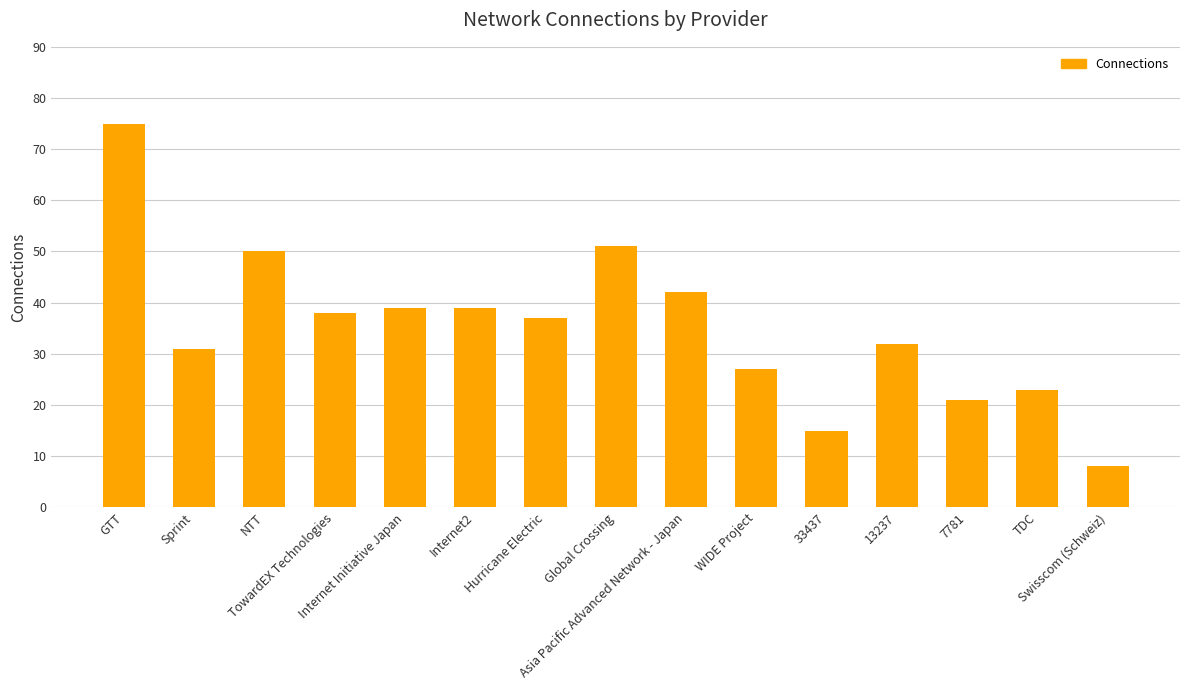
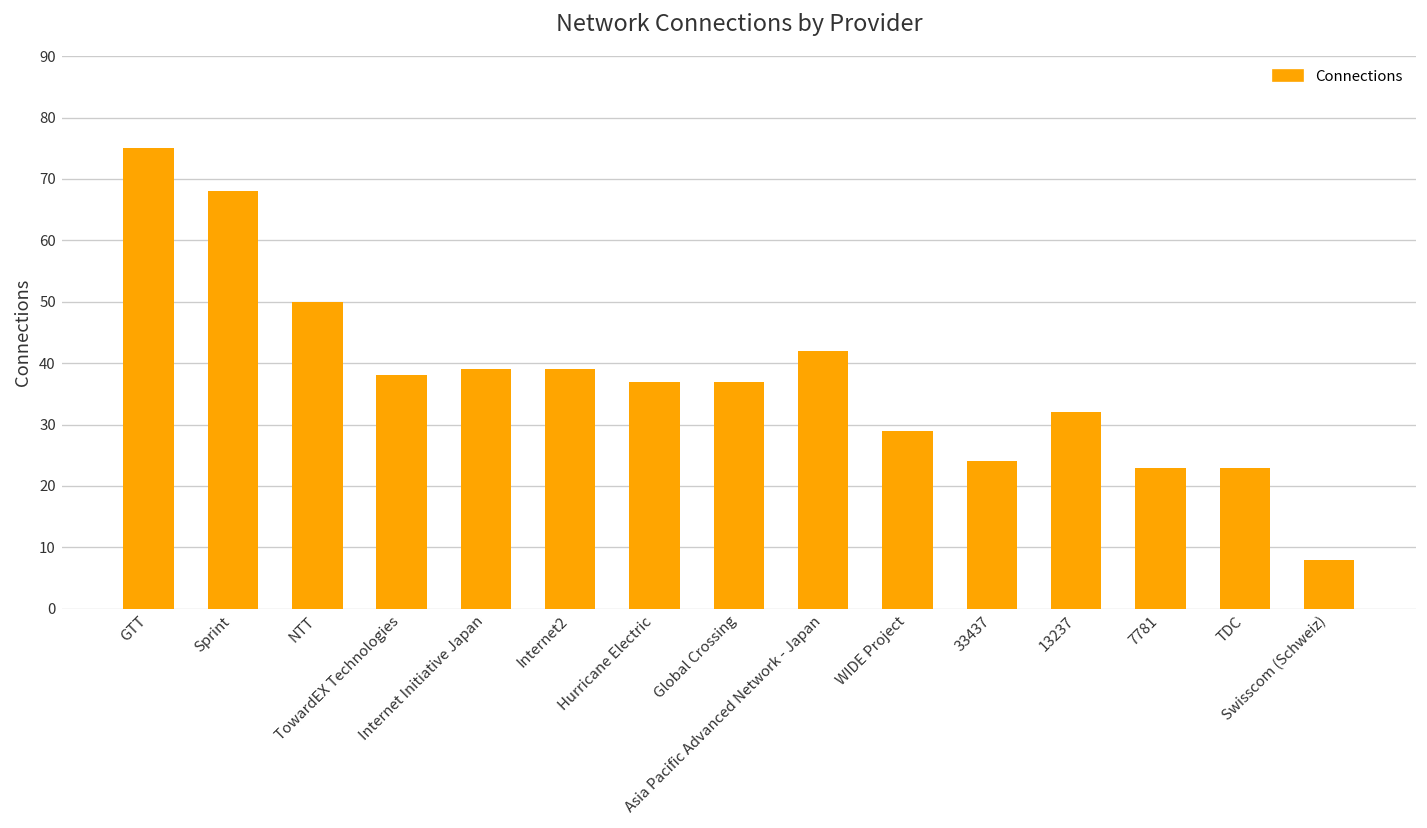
  {
    "GTT": 75,
-   "Sprint": 31,
+   "Sprint": 68,
    "NTT": 50,
    "TowardEX Technologies": 38,
    "Internet Initiative Japan": 39,
    "Internet2": 39,
    "Hurricane Electric": 37,
-   "Global Crossing": 51,
+   "Global Crossing": 37,
    "Asia Pacific Advanced Network - Japan": 42,
-   "WIDE Project": 27,
-   "33437": 15,
+   "WIDE Project": 29,
+   "33437": 24,
    "13237": 32,
-   "7781": 21,
+   "7781": 23,
    "TDC": 23,
    "Swisscom (Schweiz)": 8
  }
